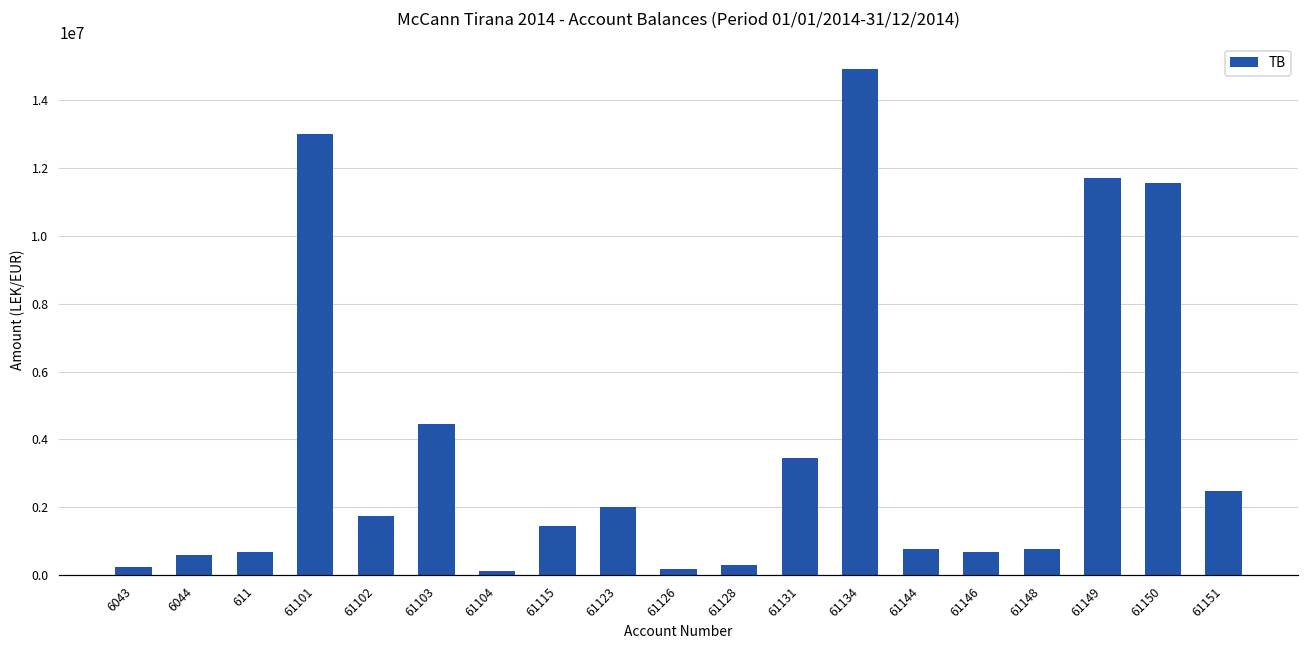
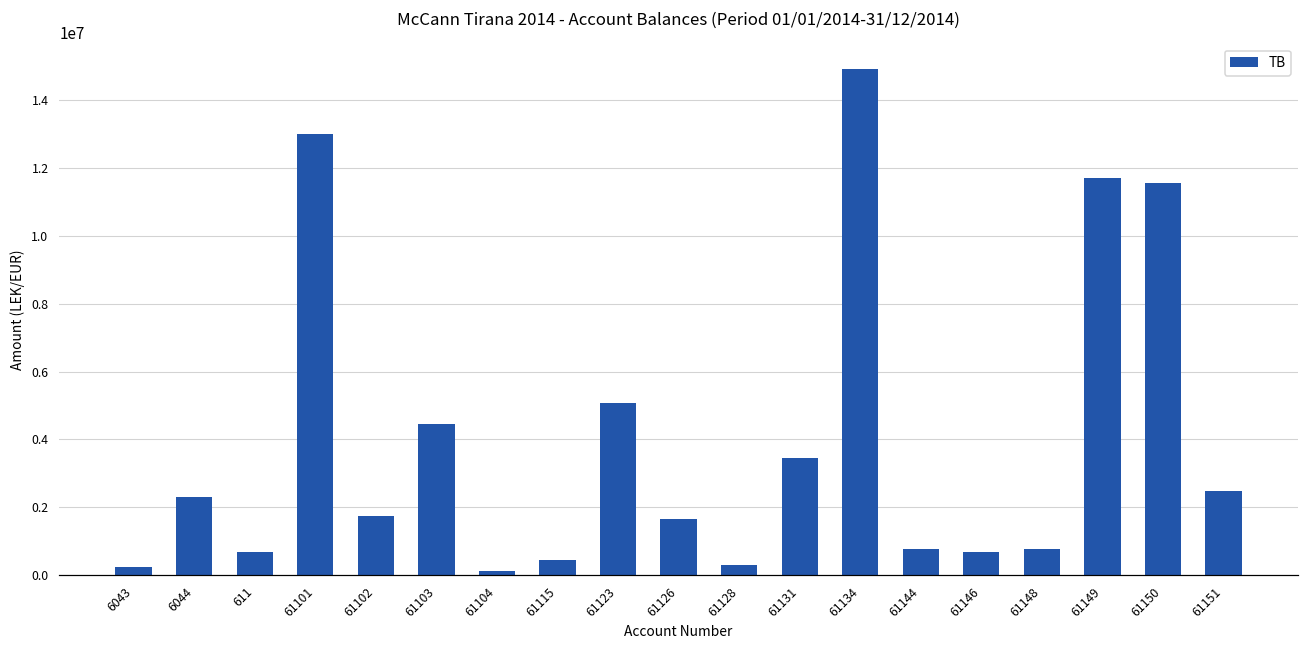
  {
    "6043": 300000,
-   "6044": 600000,
+   "6044": 2300000,
    "611": 700000,
    "61101": 13000000,
    "61102": 1700000,
    "61103": 4500000,
    "61104": 100000,
-   "61115": 1400000,
-   "61123": 2000000,
-   "61126": 200000,
+   "61115": 400000,
+   "61123": 5100000,
+   "61126": 1600000,
    "61128": 300000,
    "61131": 3500000,
    "61134": 14900000,
    "61144": 800000,
    "61146": 700000,
    "61148": 800000,
    "61149": 11700000,
    "61150": 11600000,
    "61151": 2500000
  }
